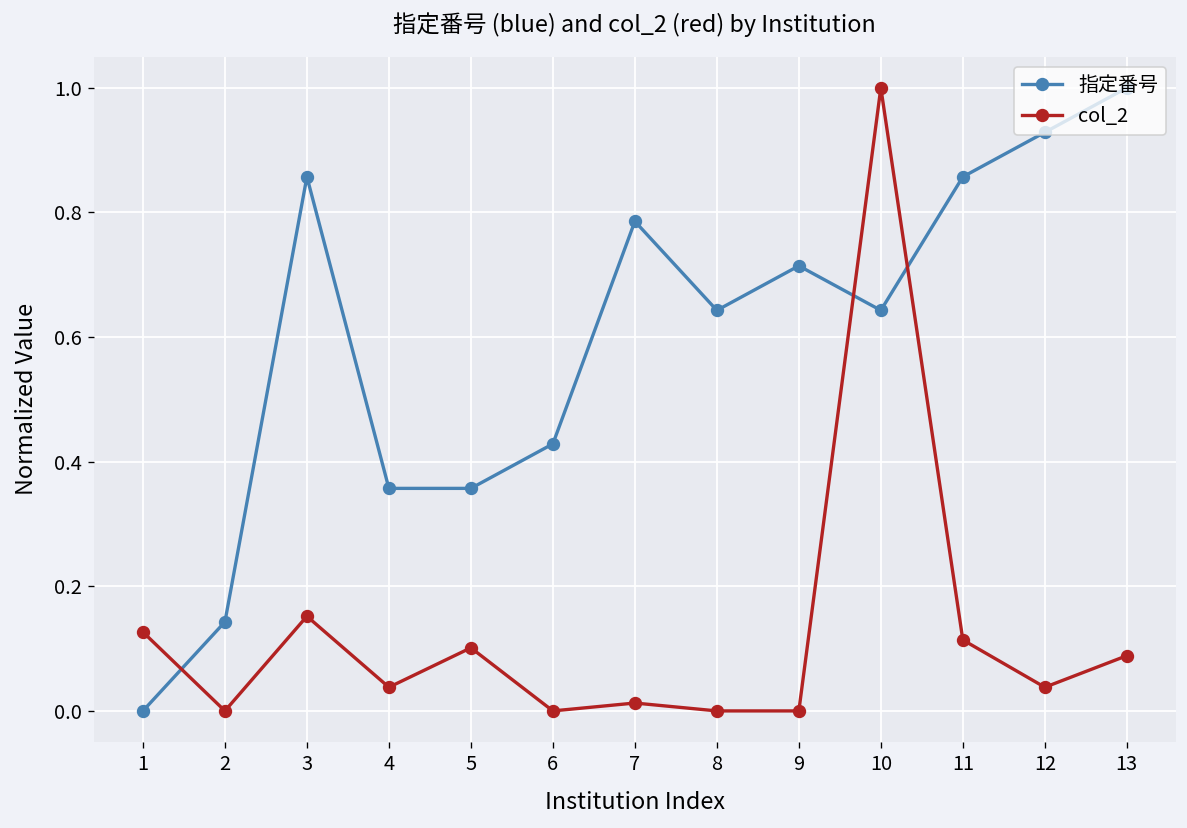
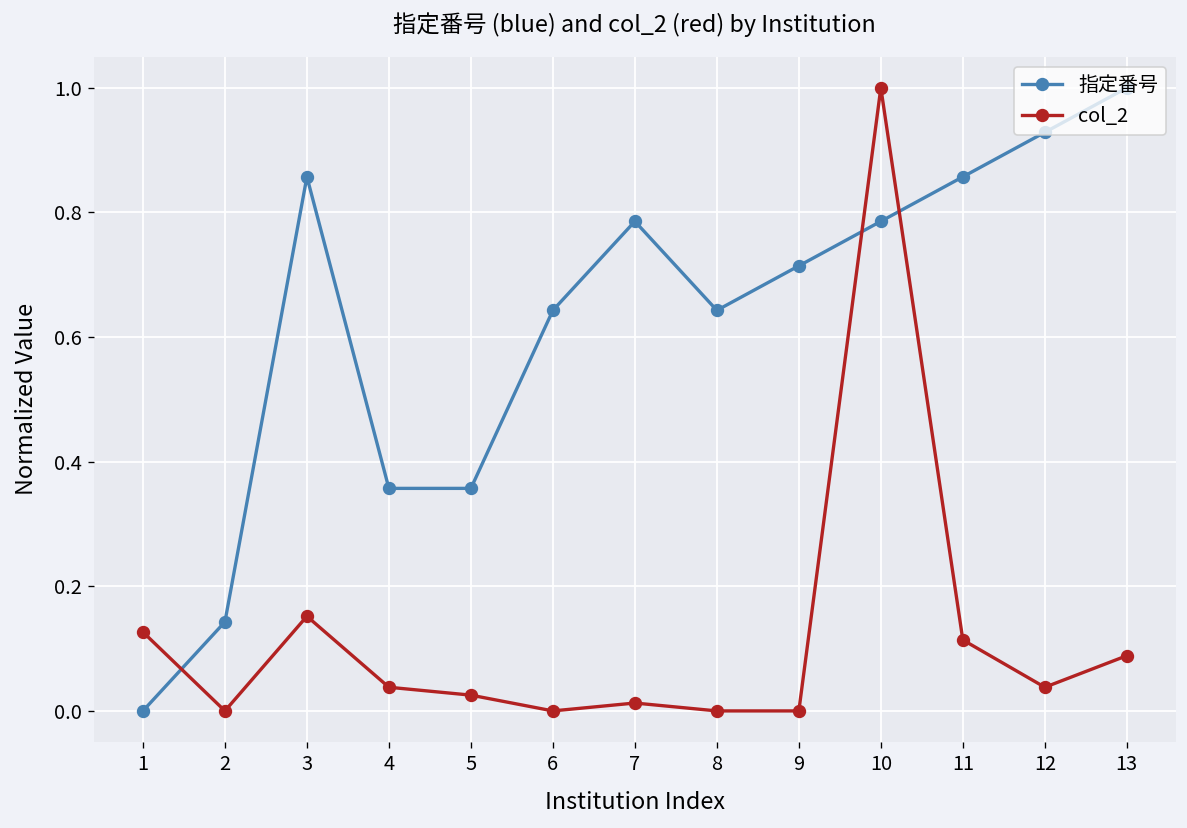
  {
    "指定番号": {
      "1": 0.00,
      "2": 0.14,
      "3": 0.86,
      "4": 0.36,
      "5": 0.36,
-     "6": 0.43,
+     "6": 0.64,
      "7": 0.79,
      "8": 0.64,
      "9": 0.71,
-     "10": 0.64,
+     "10": 0.79,
      "11": 0.86
    },
    "col_2": {
      "1": 0.13,
      "2": 0.00,
      "3": 0.15,
      "4": 0.04,
-     "5": 0.10,
+     "5": 0.03,
      "6": 0.00,
      "7": 0.01,
      "8": 0.00,
      "9": 0.00,
      "10": 1.00,
      "11": 0.11,
      "12": 0.04,
      "13": 0.09
    }
  }
